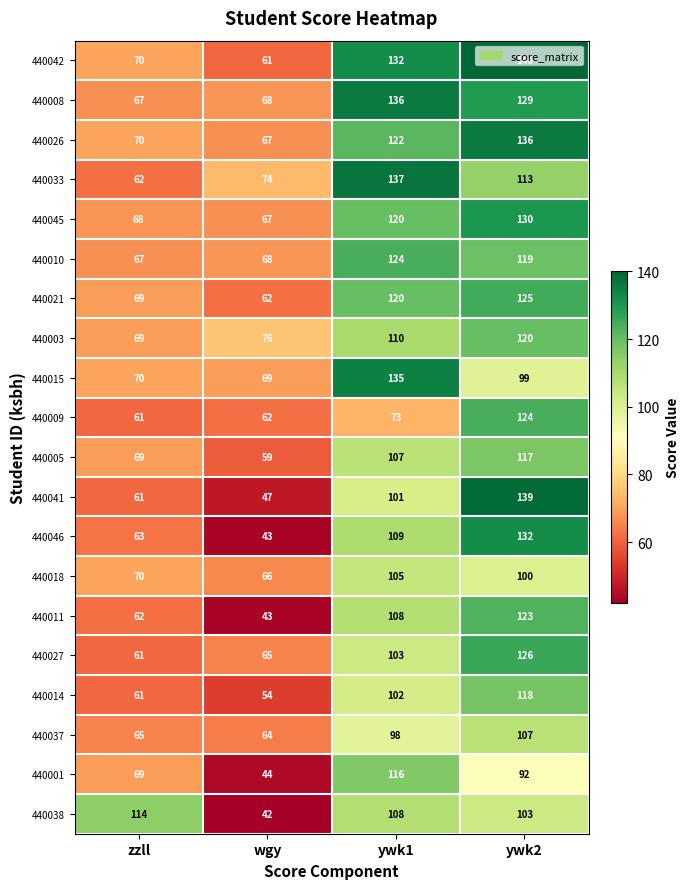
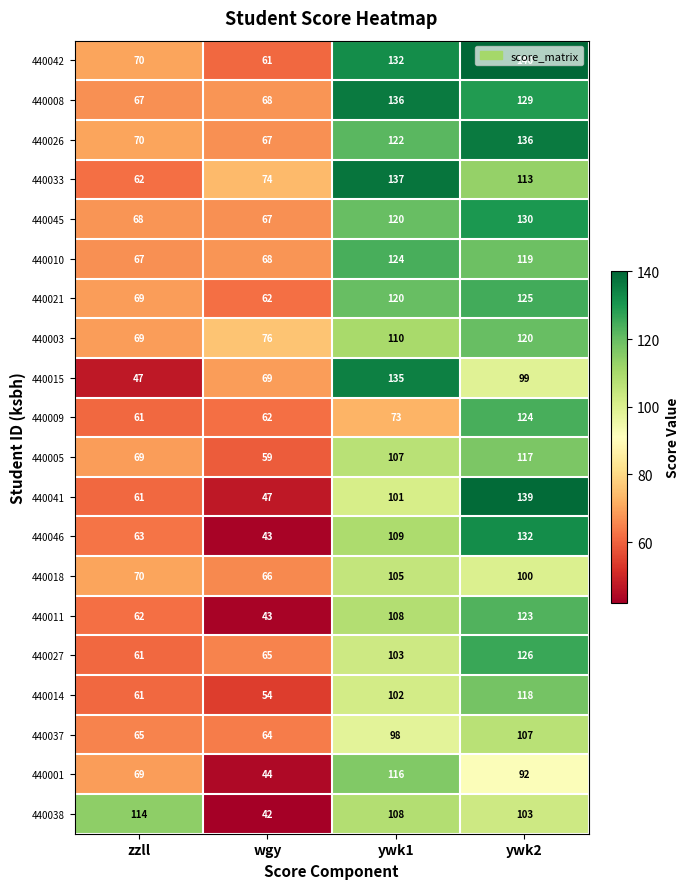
  {
    "440042": {
      "zzll": 70,
      "wgy": 61,
      "ywk1": 132
    },
    "440008": {
      "zzll": 67,
      "wgy": 68,
      "ywk1": 136,
      "ywk2": 129
    },
    "440026": {
      "zzll": 70,
      "wgy": 67,
      "ywk1": 122,
      "ywk2": 136
    },
    "440033": {
      "zzll": 62,
      "wgy": 74,
      "ywk1": 137,
      "ywk2": 113
    },
    "440045": {
      "zzll": 68,
      "wgy": 67,
      "ywk1": 120,
      "ywk2": 130
    },
    "440010": {
      "zzll": 67,
      "wgy": 68,
      "ywk1": 124,
      "ywk2": 119
    },
    "440021": {
      "zzll": 69,
      "wgy": 62,
      "ywk1": 120,
      "ywk2": 125
    },
    "440003": {
      "zzll": 69,
      "wgy": 76,
      "ywk1": 110,
      "ywk2": 120
    },
    "440015": {
-     "zzll": 70,
+     "zzll": 47,
      "wgy": 69,
      "ywk1": 135,
      "ywk2": 99
    },
    "440009": {
      "zzll": 61,
      "wgy": 62,
      "ywk1": 73,
      "ywk2": 124
    },
    "440005": {
      "zzll": 69,
      "wgy": 59,
      "ywk1": 107,
      "ywk2": 117
    },
    "440041": {
      "zzll": 61,
      "wgy": 47,
      "ywk1": 101,
      "ywk2": 139
    },
    "440046": {
      "zzll": 63,
      "wgy": 43,
      "ywk1": 109,
      "ywk2": 132
    },
    "440018": {
      "zzll": 70,
      "wgy": 66,
      "ywk1": 105,
      "ywk2": 100
    },
    "440011": {
      "zzll": 62,
      "wgy": 43,
      "ywk1": 108,
      "ywk2": 123
    },
    "440027": {
      "zzll": 61,
      "wgy": 65,
      "ywk1": 103,
      "ywk2": 126
    },
    "440014": {
      "zzll": 61,
      "wgy": 54,
      "ywk1": 102,
      "ywk2": 118
    },
    "440037": {
      "zzll": 65,
      "wgy": 64,
      "ywk1": 98,
      "ywk2": 107
    },
    "440001": {
      "zzll": 69,
      "wgy": 44,
      "ywk1": 116,
      "ywk2": 92
    },
    "440038": {
      "zzll": 114,
      "wgy": 42,
      "ywk1": 108,
      "ywk2": 103
    }
  }
